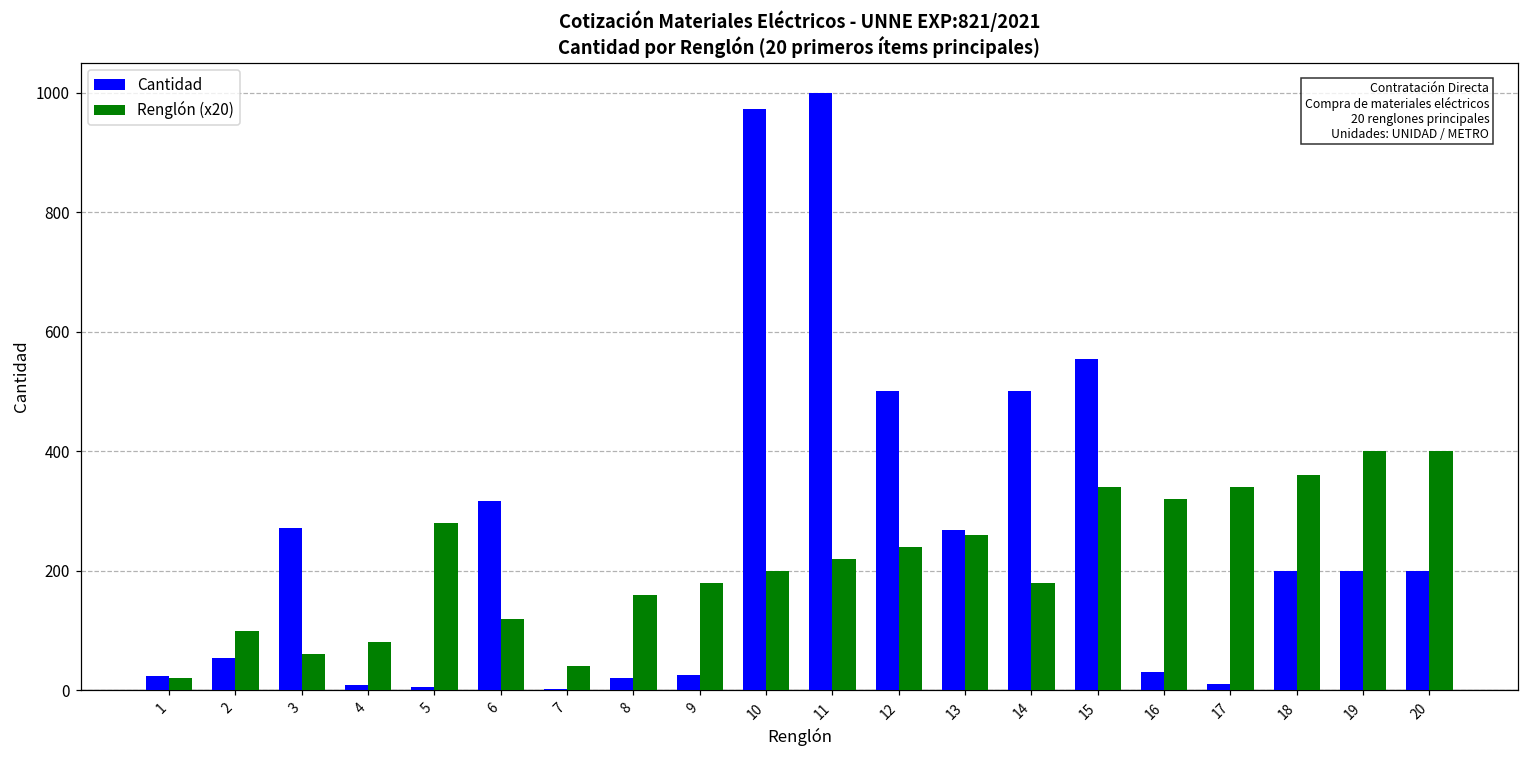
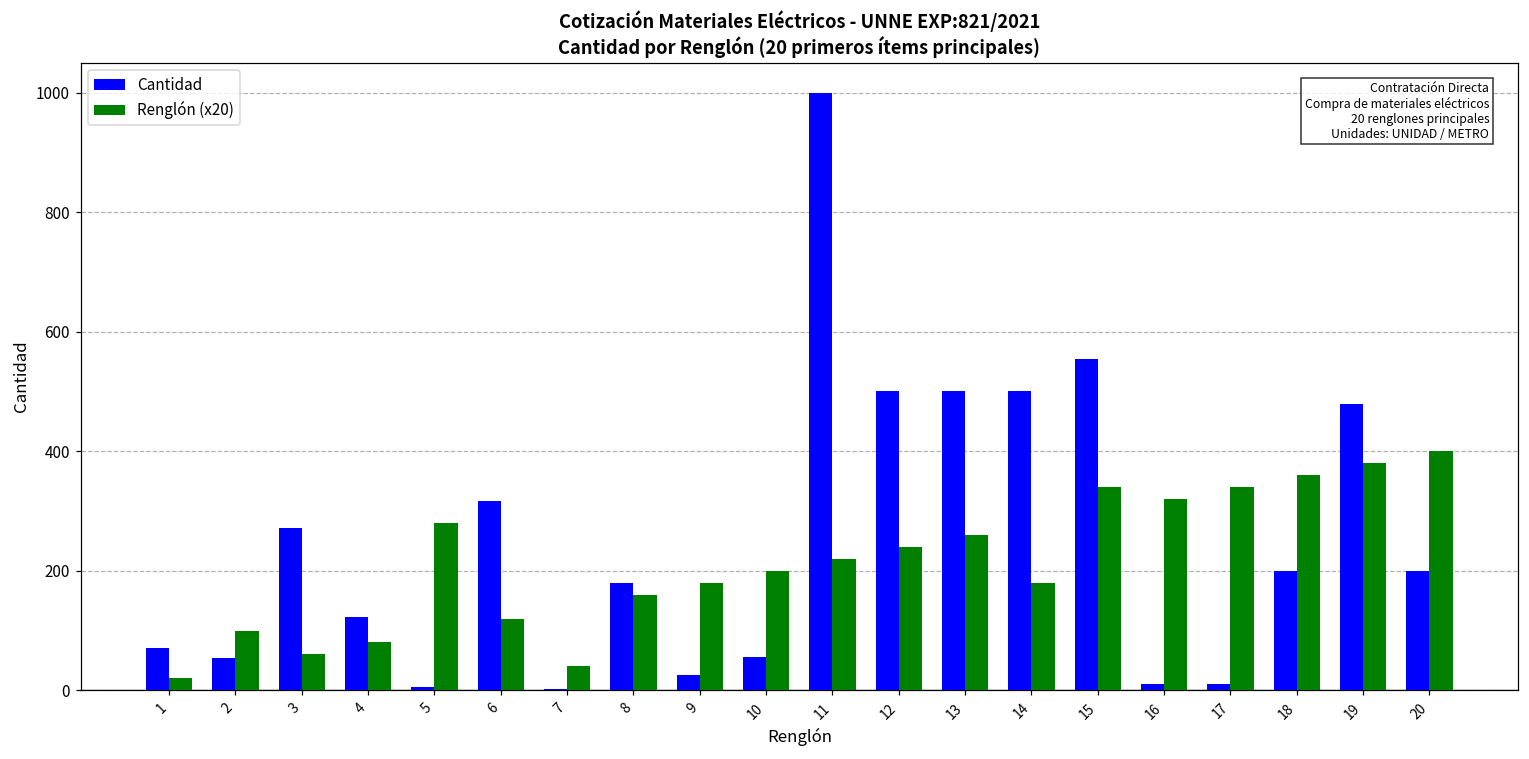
  {
    "Cantidad": {
-     "1": 20,
+     "1": 70,
      "2": 50,
      "3": 270,
-     "4": 10,
+     "4": 120,
      "5": 10,
      "6": 320,
-     "8": 20,
+     "8": 180,
      "9": 30,
-     "10": 970,
+     "10": 60,
      "11": 1000,
      "12": 500,
-     "13": 270,
+     "13": 500,
      "14": 500,
      "15": 560,
-     "16": 30,
+     "16": 10,
      "17": 10,
      "18": 200,
-     "19": 200,
+     "19": 480,
      "20": 200
    },
    "Renglón (x20)": {
      "1": 20,
      "2": 100,
      "3": 60,
      "4": 80,
      "5": 280,
      "6": 120,
      "7": 40,
      "8": 160,
      "9": 180,
      "10": 200,
      "11": 220,
      "12": 240,
      "13": 260,
      "14": 180,
      "15": 340,
      "16": 320,
      "17": 340,
      "18": 360,
-     "19": 400,
+     "19": 380,
      "20": 400
    }
  }
